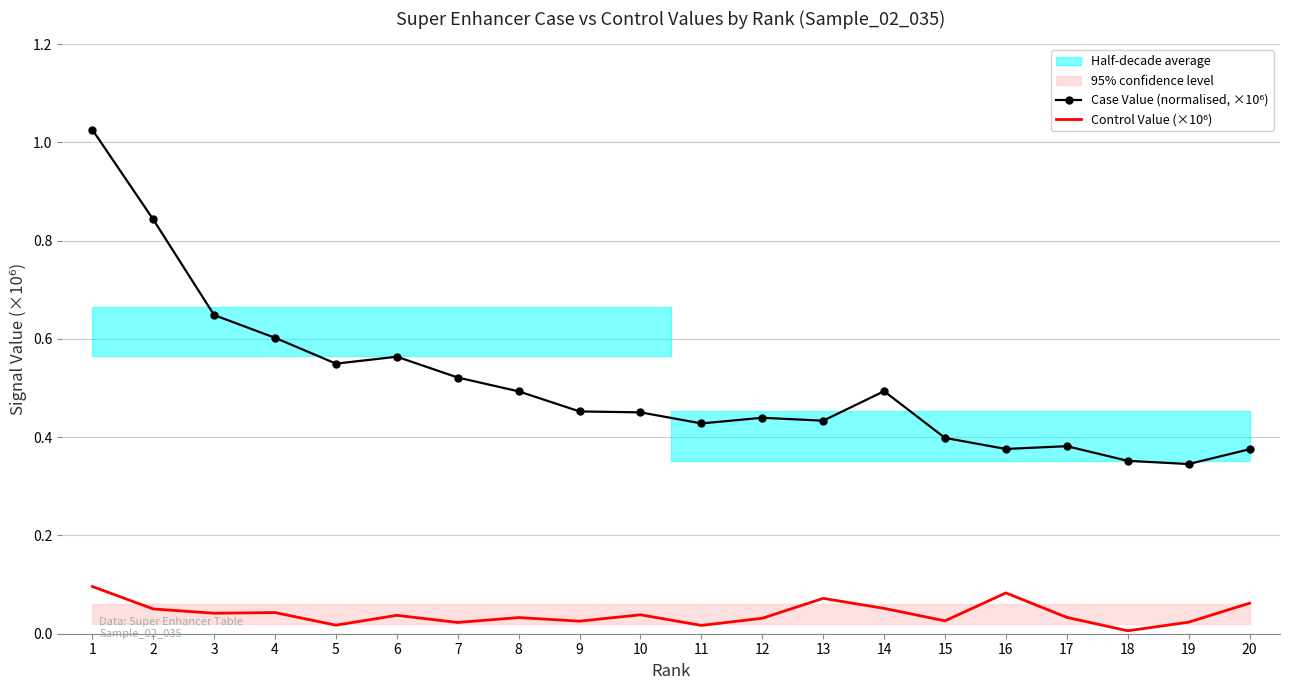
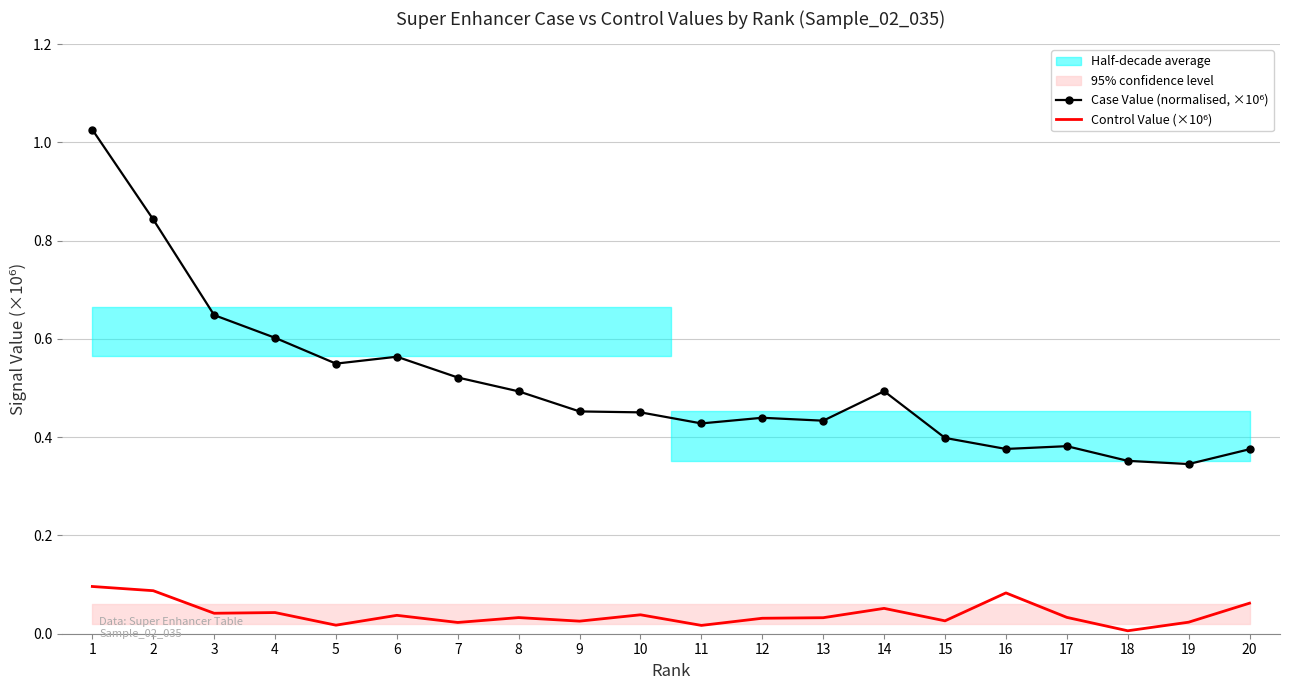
  {
    "Case Value (normalised, ×10⁶)": {
      "1": 1.03,
      "2": 0.84,
      "3": 0.65,
      "4": 0.60,
      "5": 0.55,
      "6": 0.56,
      "7": 0.52,
      "8": 0.49,
      "9": 0.45,
      "10": 0.45,
      "11": 0.43,
      "12": 0.44,
      "13": 0.43,
      "14": 0.49,
      "15": 0.40,
      "16": 0.38,
      "17": 0.38,
      "18": 0.35,
      "19": 0.35,
      "20": 0.38
    },
    "Control Value (×10⁶)": {
      "1": 0.10,
-     "2": 0.05,
+     "2": 0.09,
      "3": 0.04,
      "4": 0.04,
      "5": 0.02,
      "6": 0.04,
      "7": 0.02,
      "8": 0.03,
      "9": 0.03,
      "10": 0.04,
      "11": 0.02,
      "12": 0.03,
-     "13": 0.07,
+     "13": 0.03,
      "14": 0.05,
      "15": 0.03,
      "16": 0.08,
      "17": 0.03,
      "18": 0.01,
      "19": 0.02
    },
    "95% confidence level": {
      "1": 0.06
    }
  }
